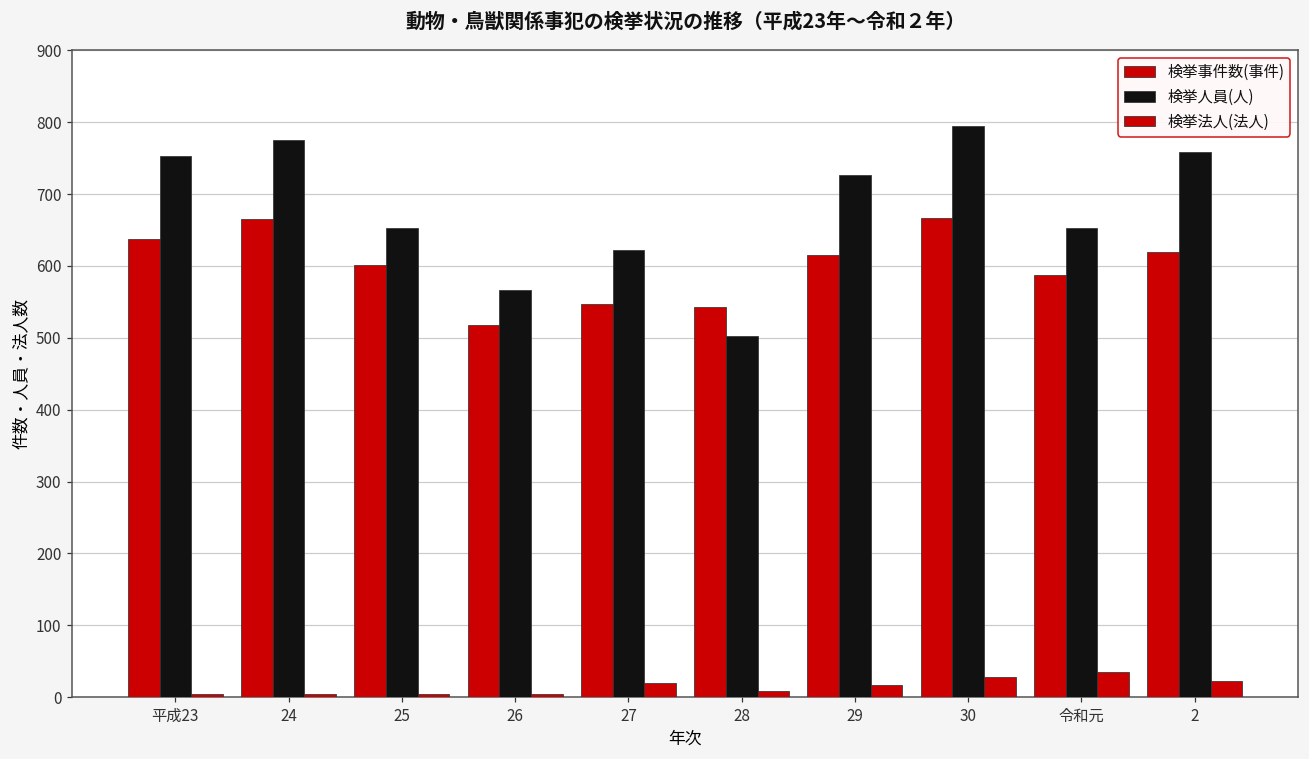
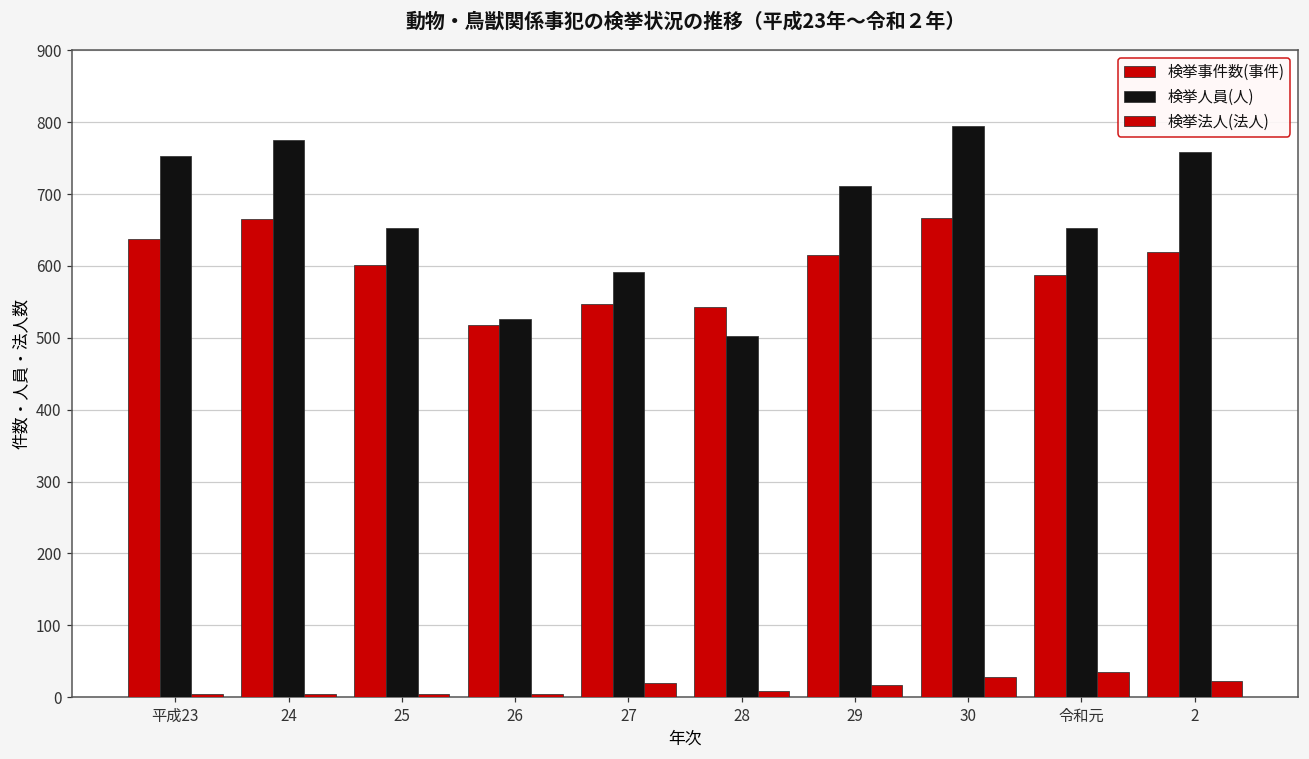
  {
    "検挙人員(人)": {
      "平成23": 750,
      "24": 780,
      "25": 650,
-     "26": 570,
-     "27": 620,
+     "26": 530,
+     "27": 590,
      "28": 500,
-     "29": 730,
+     "29": 710,
      "30": 800,
      "令和元": 650,
      "2": 760
    }
  }
